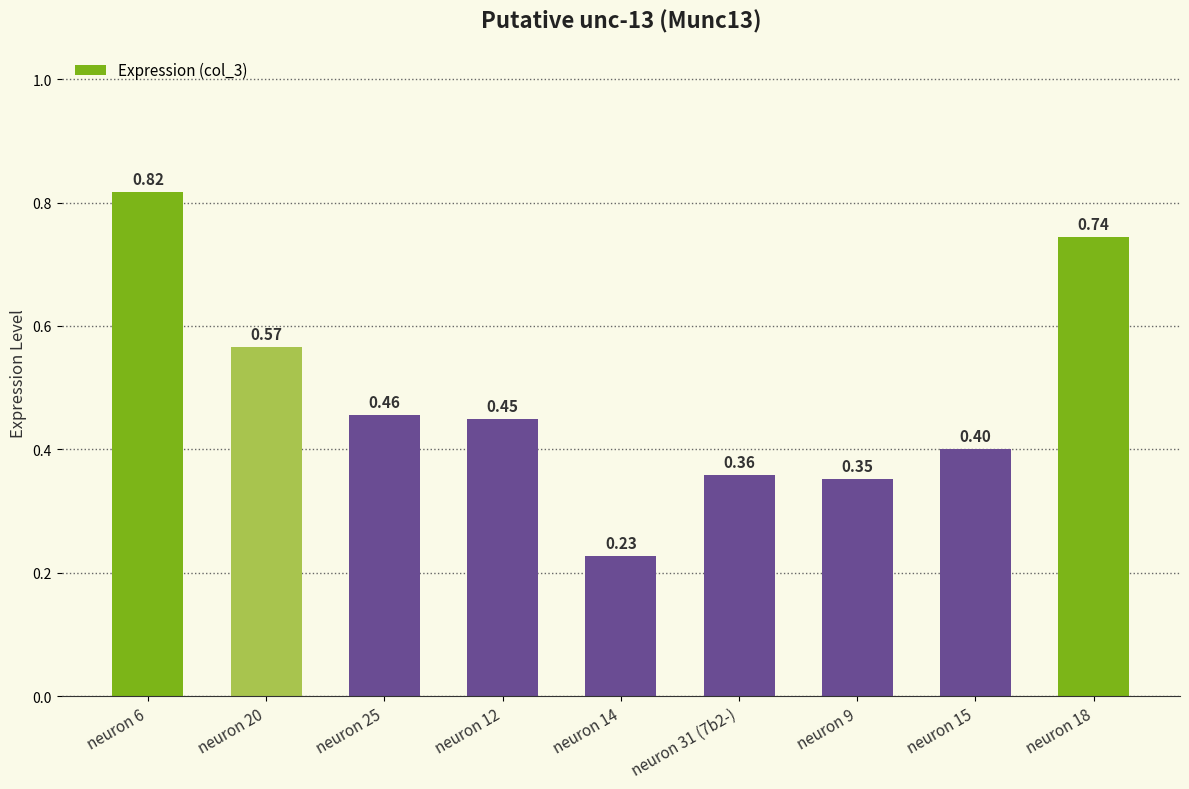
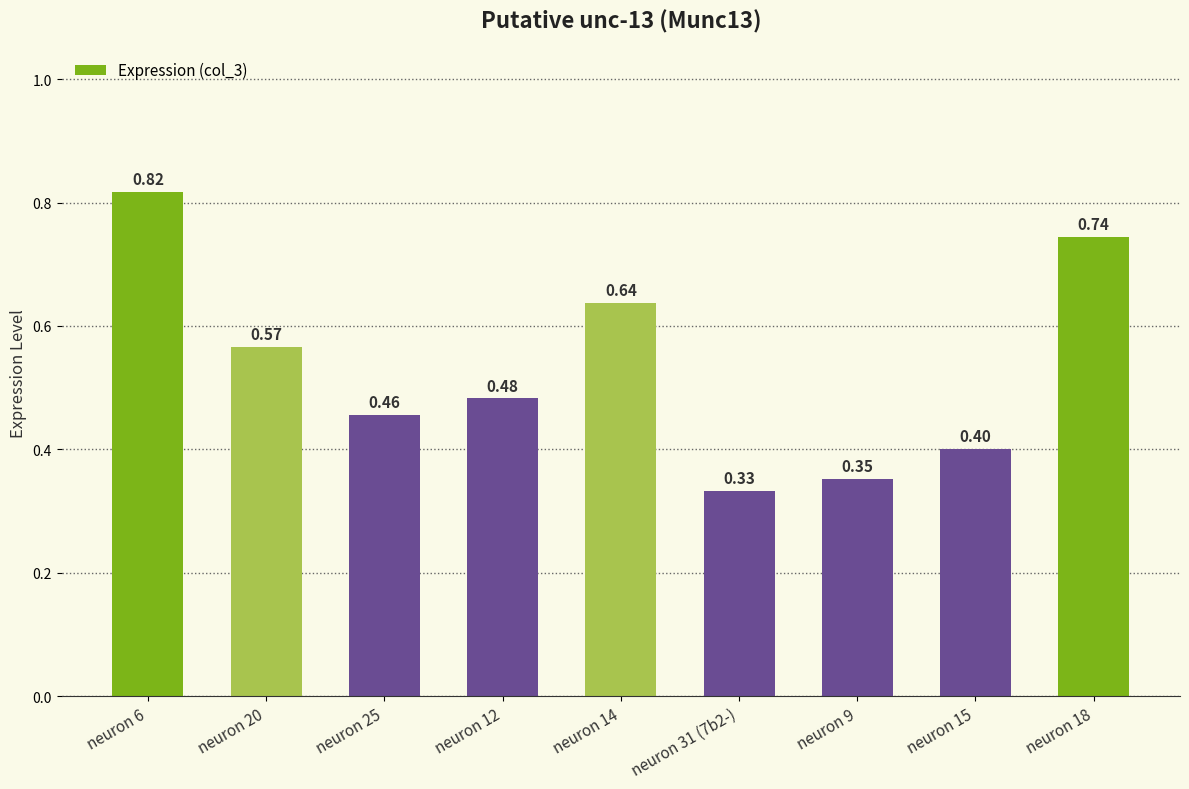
  {
    "neuron 6": 0.82,
    "neuron 20": 0.57,
    "neuron 25": 0.46,
-   "neuron 12": 0.45,
-   "neuron 14": 0.23,
-   "neuron 31 (7b2-)": 0.36,
+   "neuron 12": 0.48,
+   "neuron 14": 0.64,
+   "neuron 31 (7b2-)": 0.33,
    "neuron 9": 0.35,
    "neuron 15": 0.40,
    "neuron 18": 0.74
  }
